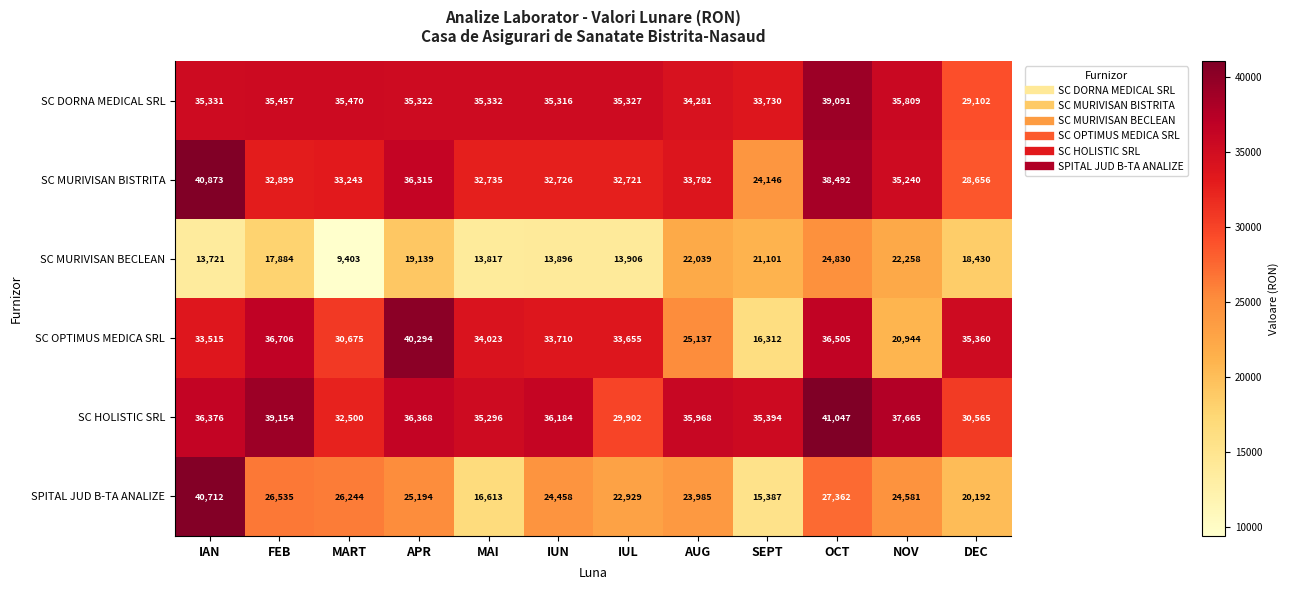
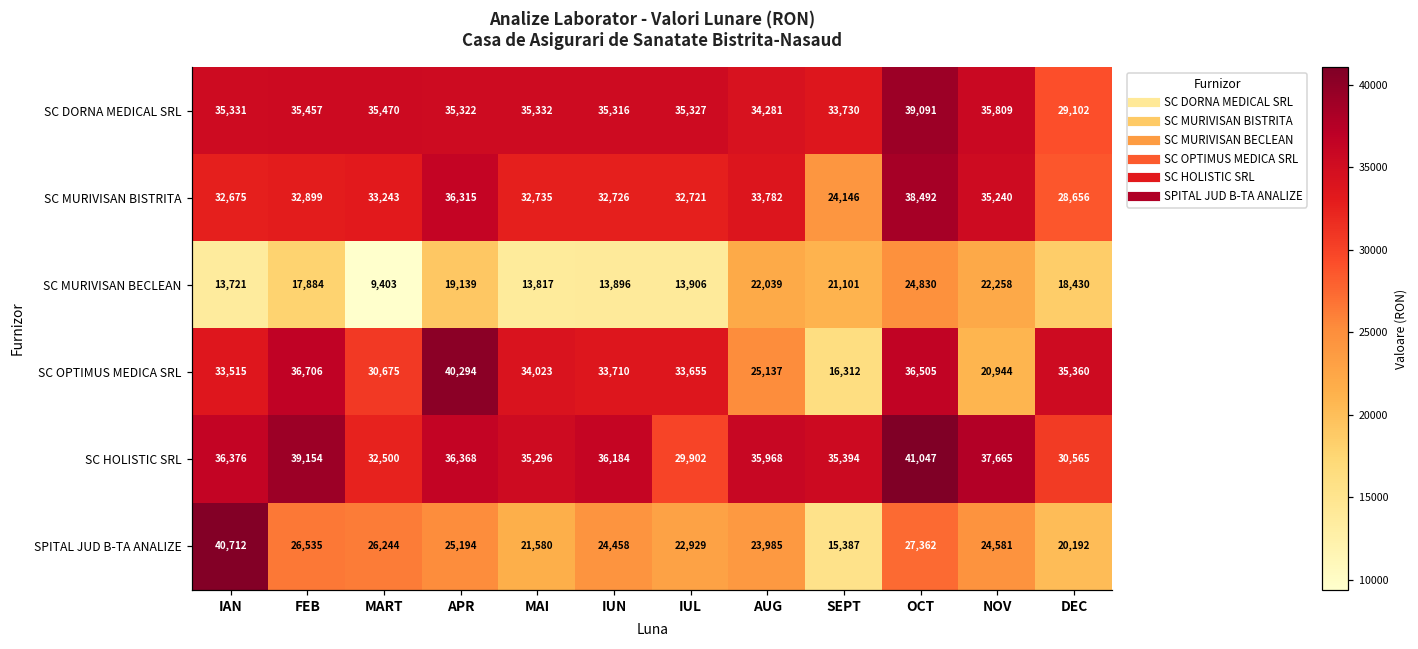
  {
    "SC DORNA MEDICAL SRL": {
      "IAN": "35,331",
      "FEB": "35,457",
      "MART": "35,470",
      "APR": "35,322",
      "MAI": "35,332",
      "IUN": "35,316",
      "IUL": "35,327",
      "AUG": "34,281",
      "SEPT": "33,730",
      "OCT": "39,091",
      "NOV": "35,809",
      "DEC": "29,102"
    },
    "SC MURIVISAN BISTRITA": {
-     "IAN": "40,873",
+     "IAN": "32,675",
      "FEB": "32,899",
      "MART": "33,243",
      "APR": "36,315",
      "MAI": "32,735",
      "IUN": "32,726",
      "IUL": "32,721",
      "AUG": "33,782",
      "SEPT": "24,146",
      "OCT": "38,492",
      "NOV": "35,240",
      "DEC": "28,656"
    },
    "SC MURIVISAN BECLEAN": {
      "IAN": "13,721",
      "FEB": "17,884",
      "MART": "9,403",
      "APR": "19,139",
      "MAI": "13,817",
      "IUN": "13,896",
      "IUL": "13,906",
      "AUG": "22,039",
      "SEPT": "21,101",
      "OCT": "24,830",
      "NOV": "22,258",
      "DEC": "18,430"
    },
    "SC OPTIMUS MEDICA SRL": {
      "IAN": "33,515",
      "FEB": "36,706",
      "MART": "30,675",
      "APR": "40,294",
      "MAI": "34,023",
      "IUN": "33,710",
      "IUL": "33,655",
      "AUG": "25,137",
      "SEPT": "16,312",
      "OCT": "36,505",
      "NOV": "20,944",
      "DEC": "35,360"
    },
    "SC HOLISTIC SRL": {
      "IAN": "36,376",
      "FEB": "39,154",
      "MART": "32,500",
      "APR": "36,368",
      "MAI": "35,296",
      "IUN": "36,184",
      "IUL": "29,902",
      "AUG": "35,968",
      "SEPT": "35,394",
      "OCT": "41,047",
      "NOV": "37,665",
      "DEC": "30,565"
    },
    "SPITAL JUD B-TA ANALIZE": {
      "IAN": "40,712",
      "FEB": "26,535",
      "MART": "26,244",
      "APR": "25,194",
-     "MAI": "16,613",
+     "MAI": "21,580",
      "IUN": "24,458",
      "IUL": "22,929",
      "AUG": "23,985",
      "SEPT": "15,387",
      "OCT": "27,362",
      "NOV": "24,581",
      "DEC": "20,192"
    }
  }
